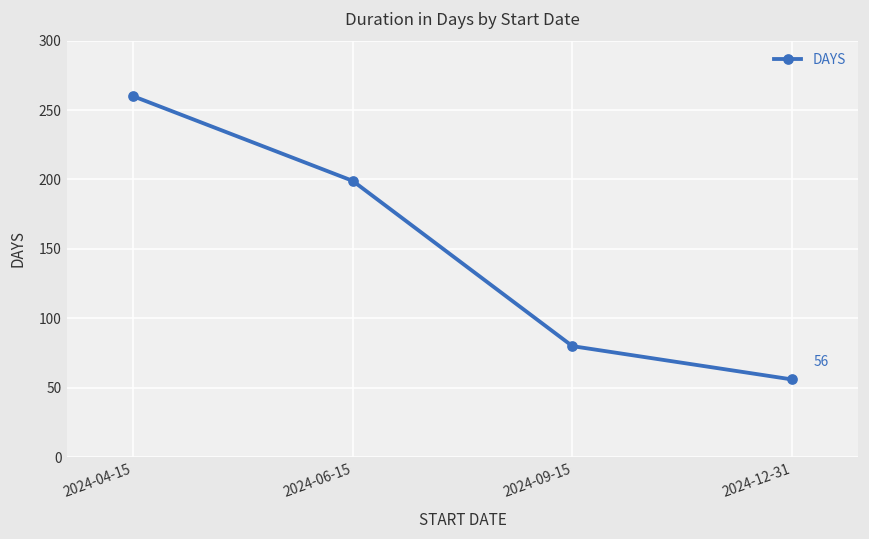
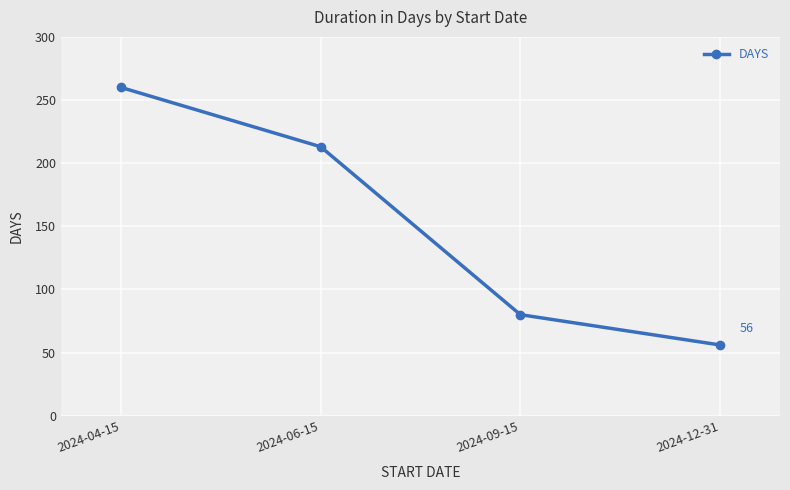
  {
    "2024-04-15": 260,
-   "2024-06-15": 199,
+   "2024-06-15": 213,
    "2024-09-15": 80
  }
